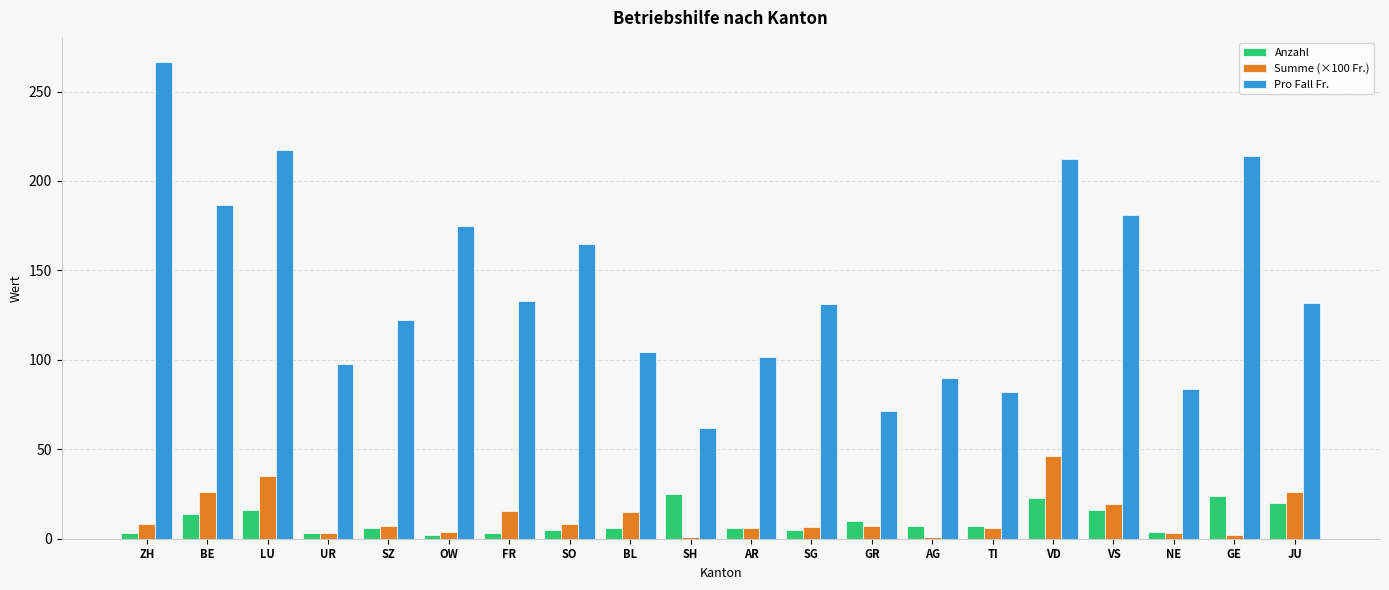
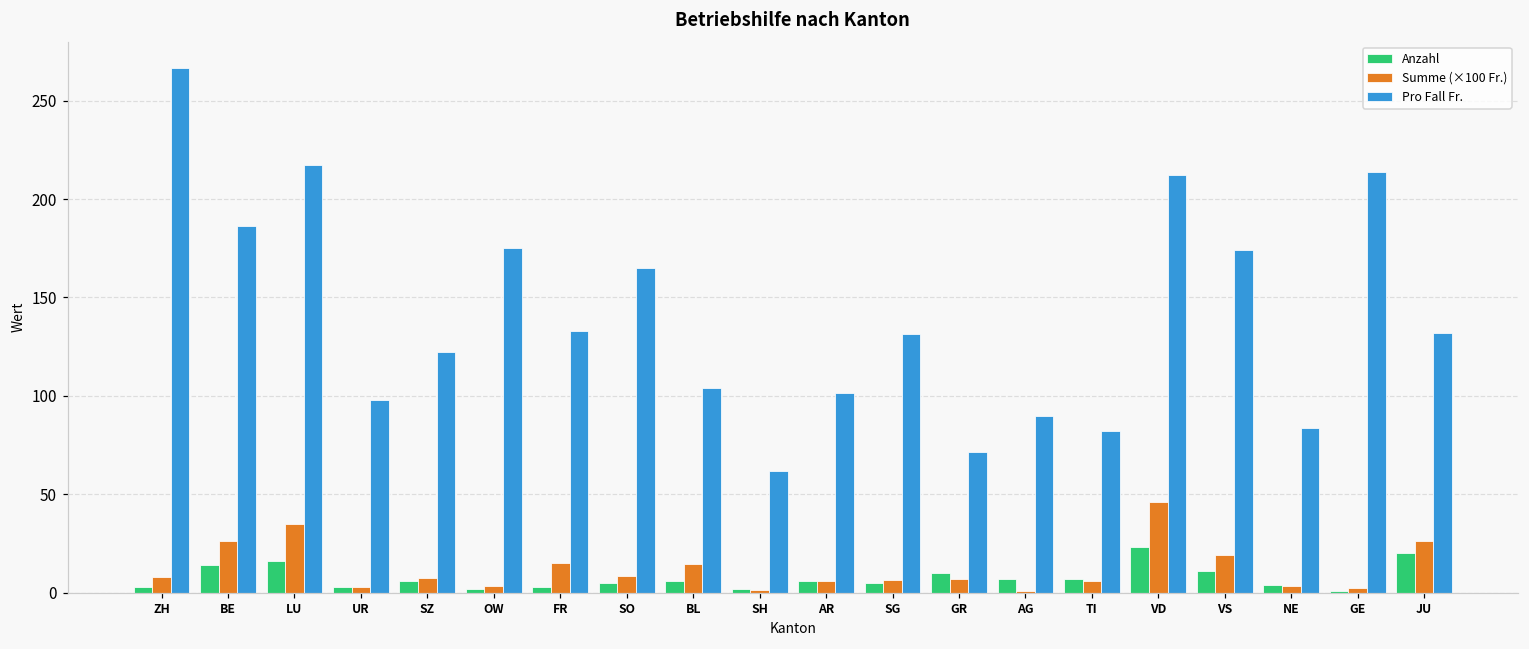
  {
    "Anzahl": {
      "ZH": 3,
      "BE": 14,
      "LU": 16,
      "UR": 3,
      "SZ": 6,
      "OW": 2,
      "FR": 3,
      "SO": 5,
      "BL": 6,
-     "SH": 25,
+     "SH": 2,
      "AR": 6,
      "SG": 5,
      "GR": 10,
      "AG": 7,
      "TI": 7,
      "VD": 23,
-     "VS": 16,
+     "VS": 11,
      "NE": 4,
-     "GE": 24,
+     "GE": 1,
      "JU": 20
    },
    "Summe (×100 Fr.)": {
      "ZH": 8,
      "BE": 26,
      "LU": 35,
      "UR": 3,
      "SZ": 7,
      "OW": 4,
      "FR": 15,
      "SO": 8,
      "BL": 15,
      "AR": 6,
      "SG": 7,
      "GR": 7,
      "TI": 6,
      "VD": 46,
      "VS": 19,
      "NE": 3,
      "GE": 2,
      "JU": 26
    },
    "Pro Fall Fr.": {
      "ZH": 267,
      "BE": 187,
      "LU": 217,
      "UR": 98,
      "SZ": 122,
      "OW": 175,
      "FR": 133,
      "SO": 165,
      "BL": 104,
      "SH": 62,
      "AR": 101,
      "SG": 131,
      "GR": 71,
      "AG": 90,
      "TI": 82,
      "VD": 212,
-     "VS": 181,
+     "VS": 174,
      "NE": 84,
      "GE": 214,
      "JU": 132
    }
  }
